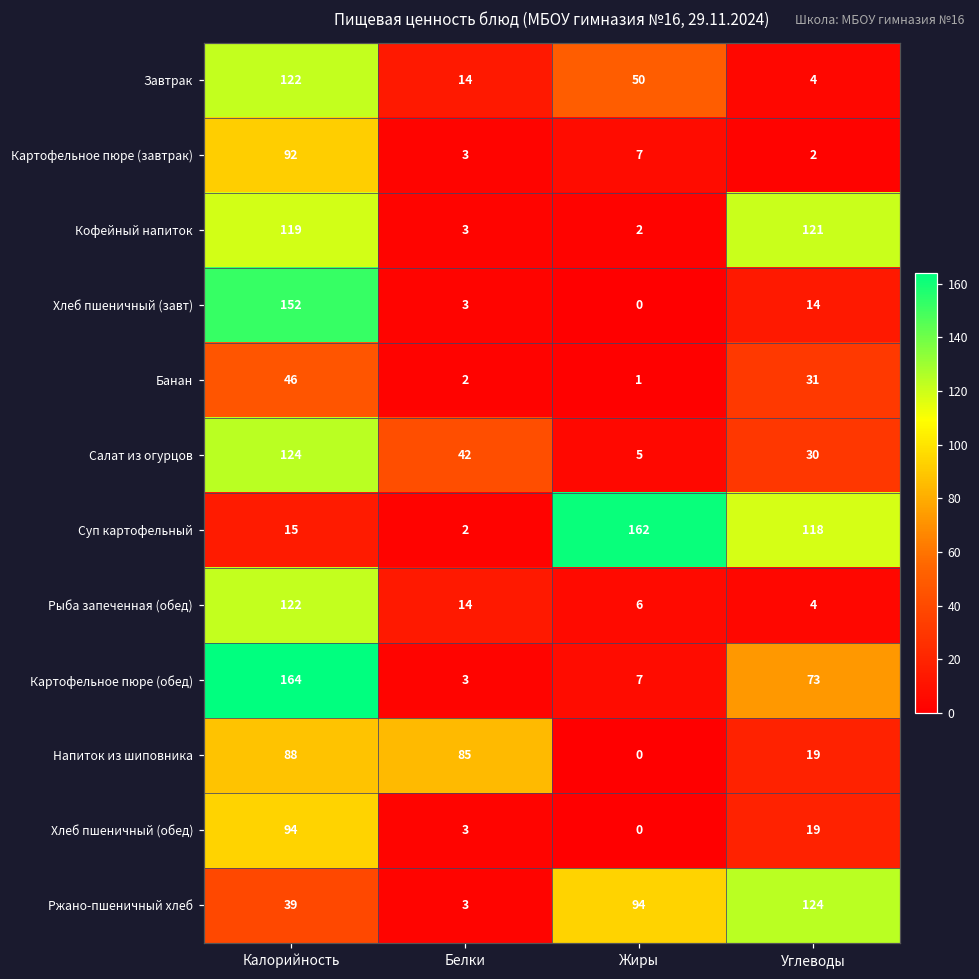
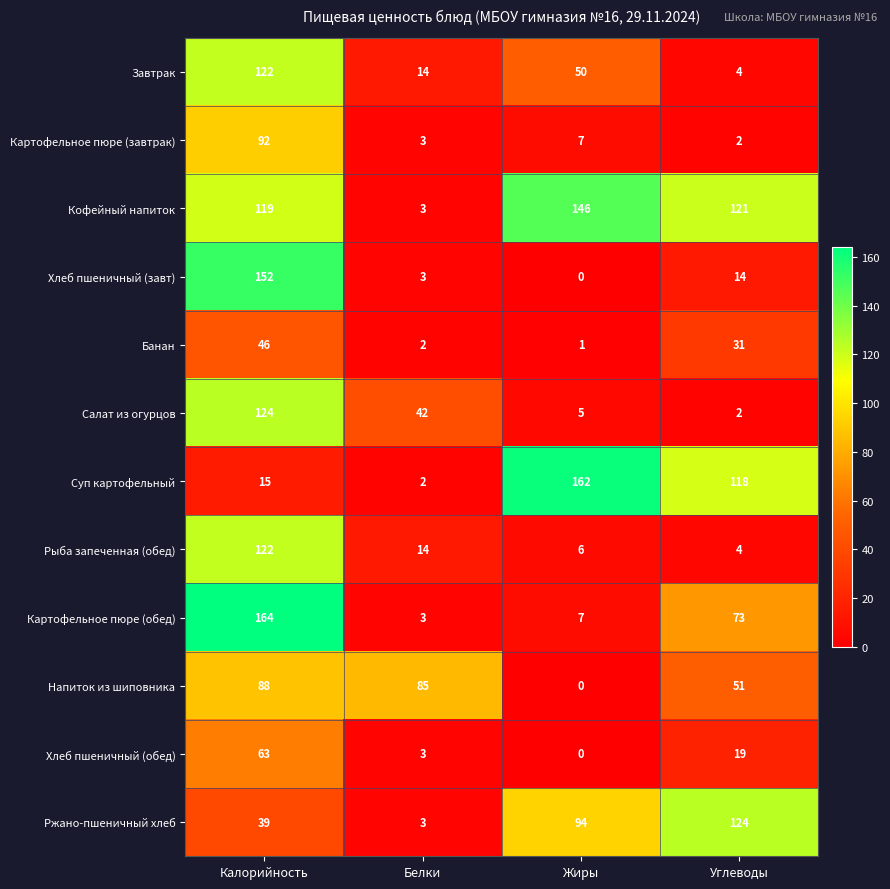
  {
    "Завтрак": {
      "Калорийность": 122,
      "Белки": 14,
      "Жиры": 50,
      "Углеводы": 4
    },
    "Картофельное пюре (завтрак)": {
      "Калорийность": 92,
      "Белки": 3,
      "Жиры": 7,
      "Углеводы": 2
    },
    "Кофейный напиток": {
      "Калорийность": 119,
      "Белки": 3,
-     "Жиры": 2,
+     "Жиры": 146,
      "Углеводы": 121
    },
    "Хлеб пшеничный (завт)": {
      "Калорийность": 152,
      "Белки": 3,
      "Жиры": 0,
      "Углеводы": 14
    },
    "Банан": {
      "Калорийность": 46,
      "Белки": 2,
      "Жиры": 1,
      "Углеводы": 31
    },
    "Салат из огурцов": {
      "Калорийность": 124,
      "Белки": 42,
      "Жиры": 5,
-     "Углеводы": 30
+     "Углеводы": 2
    },
    "Суп картофельный": {
      "Калорийность": 15,
      "Белки": 2,
      "Жиры": 162,
      "Углеводы": 118
    },
    "Рыба запеченная (обед)": {
      "Калорийность": 122,
      "Белки": 14,
      "Жиры": 6,
      "Углеводы": 4
    },
    "Картофельное пюре (обед)": {
      "Калорийность": 164,
      "Белки": 3,
      "Жиры": 7,
      "Углеводы": 73
    },
    "Напиток из шиповника": {
      "Калорийность": 88,
      "Белки": 85,
      "Жиры": 0,
-     "Углеводы": 19
+     "Углеводы": 51
    },
    "Хлеб пшеничный (обед)": {
-     "Калорийность": 94,
+     "Калорийность": 63,
      "Белки": 3,
      "Жиры": 0,
      "Углеводы": 19
    },
    "Ржано-пшеничный хлеб": {
      "Калорийность": 39,
      "Белки": 3,
      "Жиры": 94,
      "Углеводы": 124
    }
  }
